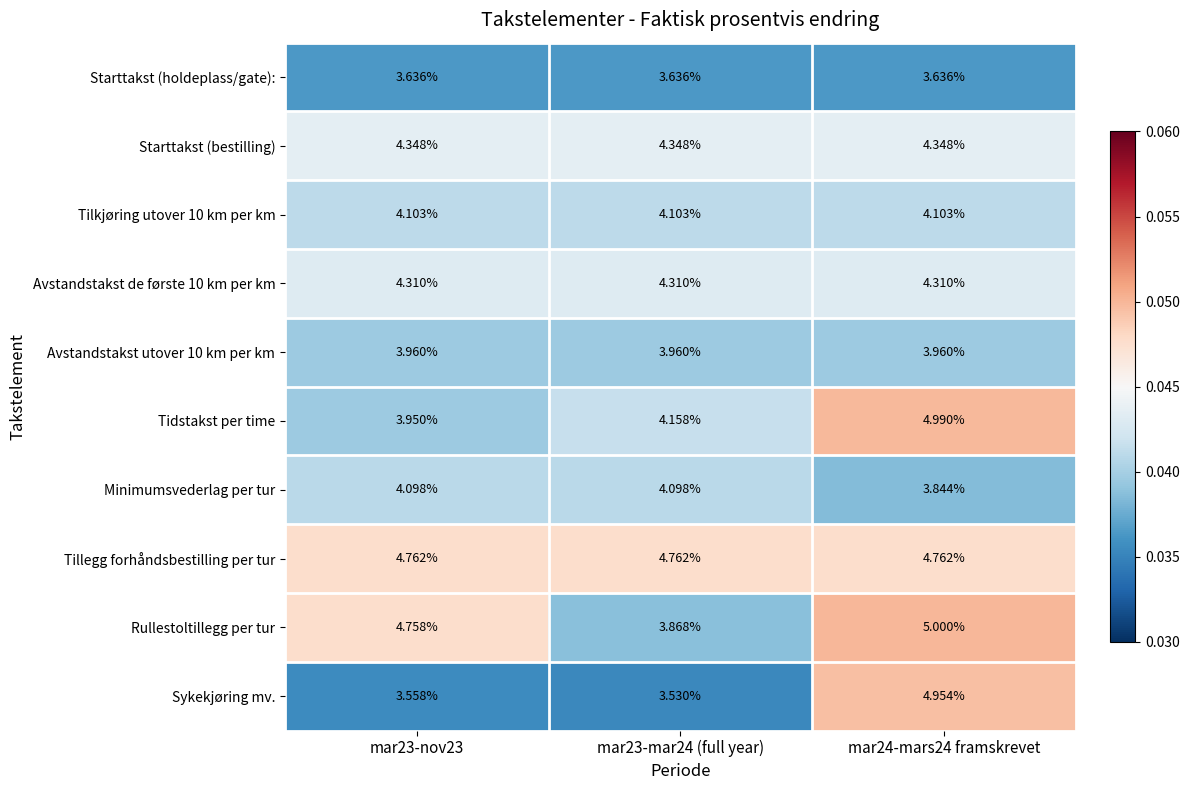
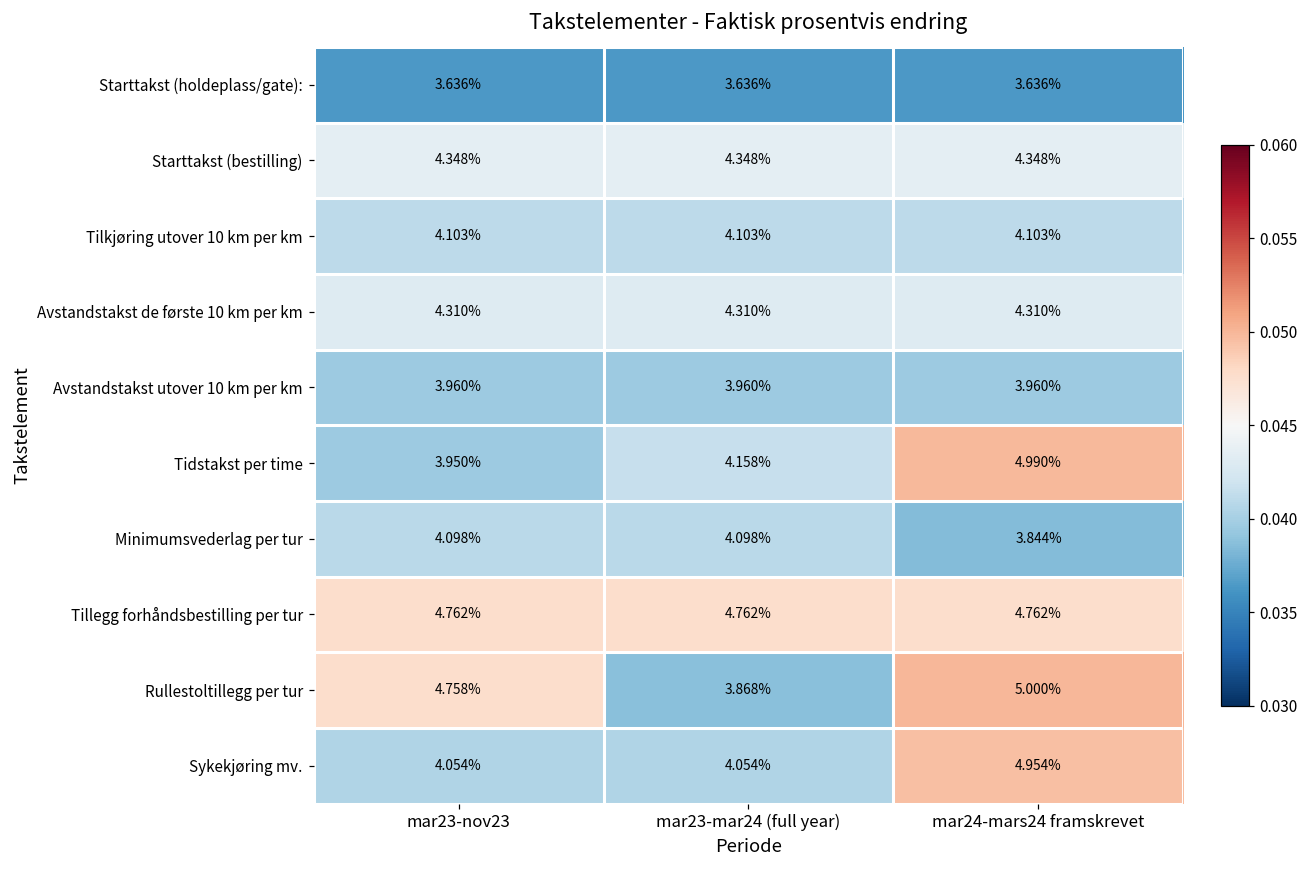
  {
    "Starttakst (holdeplass/gate):": {
      "mar23-nov23": "3.636%",
      "mar23-mar24 (full year)": "3.636%",
      "mar24-mars24 framskrevet": "3.636%"
    },
    "Starttakst (bestilling)": {
      "mar23-nov23": "4.348%",
      "mar23-mar24 (full year)": "4.348%",
      "mar24-mars24 framskrevet": "4.348%"
    },
    "Tilkjøring utover 10 km per km": {
      "mar23-nov23": "4.103%",
      "mar23-mar24 (full year)": "4.103%",
      "mar24-mars24 framskrevet": "4.103%"
    },
    "Avstandstakst de første 10 km per km": {
      "mar23-nov23": "4.310%",
      "mar23-mar24 (full year)": "4.310%",
      "mar24-mars24 framskrevet": "4.310%"
    },
    "Avstandstakst utover 10 km per km": {
      "mar23-nov23": "3.960%",
      "mar23-mar24 (full year)": "3.960%",
      "mar24-mars24 framskrevet": "3.960%"
    },
    "Tidstakst per time": {
      "mar23-nov23": "3.950%",
      "mar23-mar24 (full year)": "4.158%",
      "mar24-mars24 framskrevet": "4.990%"
    },
    "Minimumsvederlag per tur": {
      "mar23-nov23": "4.098%",
      "mar23-mar24 (full year)": "4.098%",
      "mar24-mars24 framskrevet": "3.844%"
    },
    "Tillegg forhåndsbestilling per tur": {
      "mar23-nov23": "4.762%",
      "mar23-mar24 (full year)": "4.762%",
      "mar24-mars24 framskrevet": "4.762%"
    },
    "Rullestoltillegg per tur": {
      "mar23-nov23": "4.758%",
      "mar23-mar24 (full year)": "3.868%",
      "mar24-mars24 framskrevet": "5.000%"
    },
    "Sykekjøring mv.": {
-     "mar23-nov23": "3.558%",
-     "mar23-mar24 (full year)": "3.530%",
+     "mar23-nov23": "4.054%",
+     "mar23-mar24 (full year)": "4.054%",
      "mar24-mars24 framskrevet": "4.954%"
    }
  }
